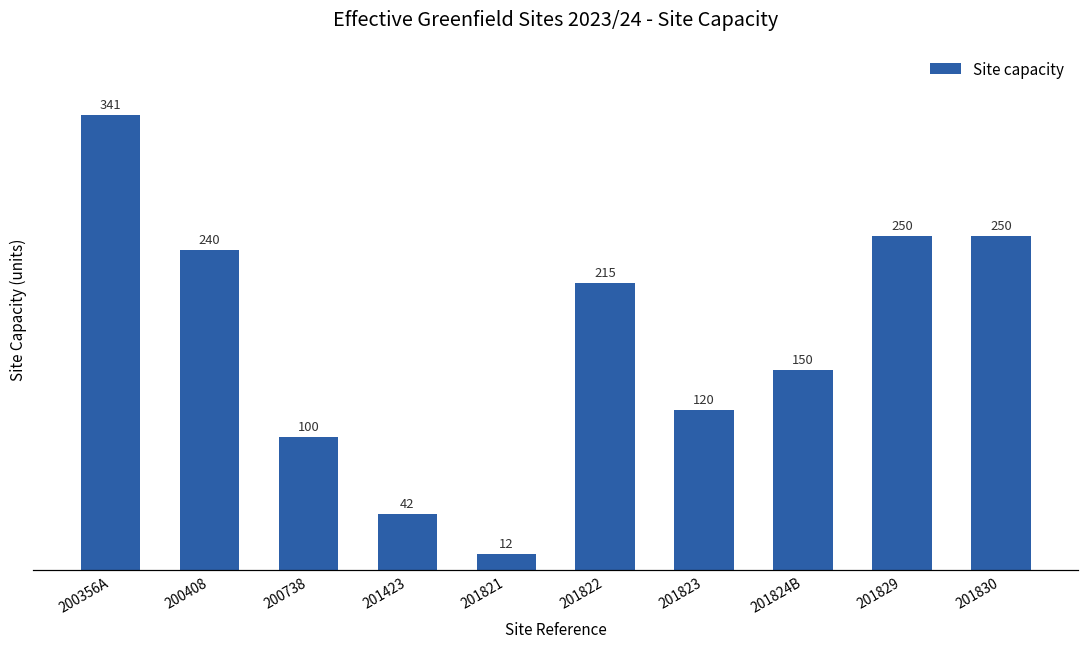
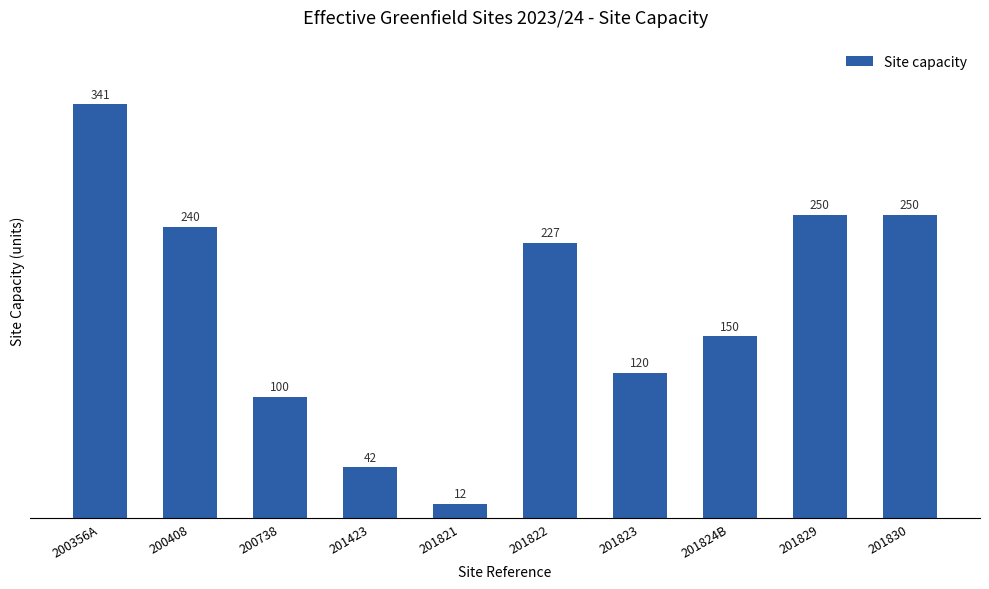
  {
    "200356A": 341,
    "200408": 240,
    "200738": 100,
    "201423": 42,
    "201821": 12,
-   "201822": 215,
+   "201822": 227,
    "201823": 120,
    "201824B": 150,
    "201829": 250,
    "201830": 250
  }
